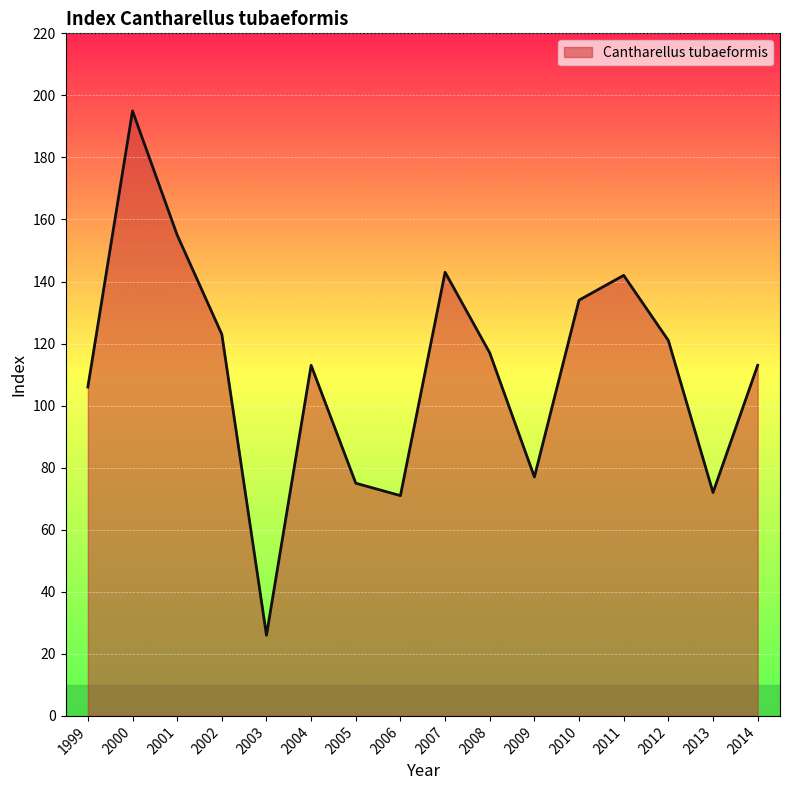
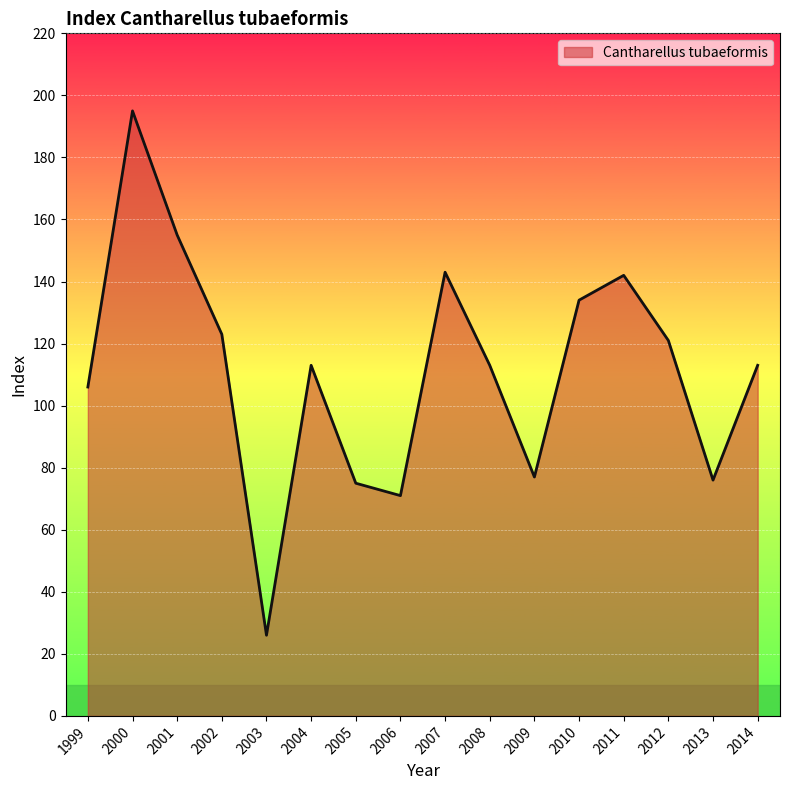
  {
    "1999": 106,
    "2000": 195,
    "2001": 155,
    "2002": 123,
    "2003": 26,
    "2004": 113,
    "2005": 75,
    "2006": 71,
    "2007": 143,
-   "2008": 117,
+   "2008": 113,
    "2009": 77,
    "2010": 134,
    "2011": 142,
    "2012": 121,
-   "2013": 72,
+   "2013": 76,
    "2014": 113
  }
